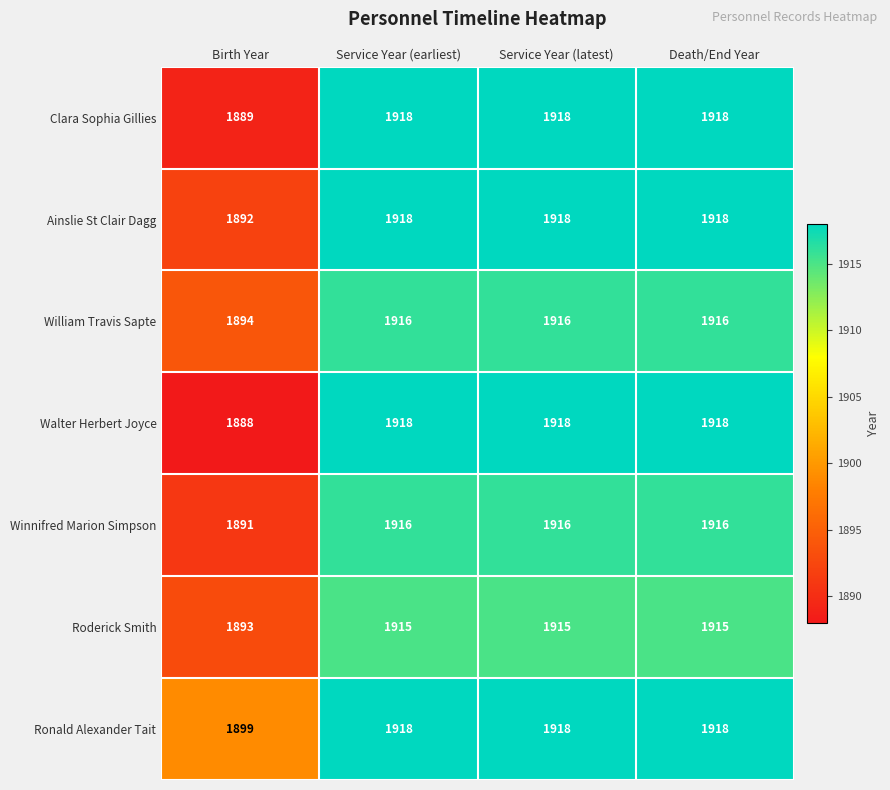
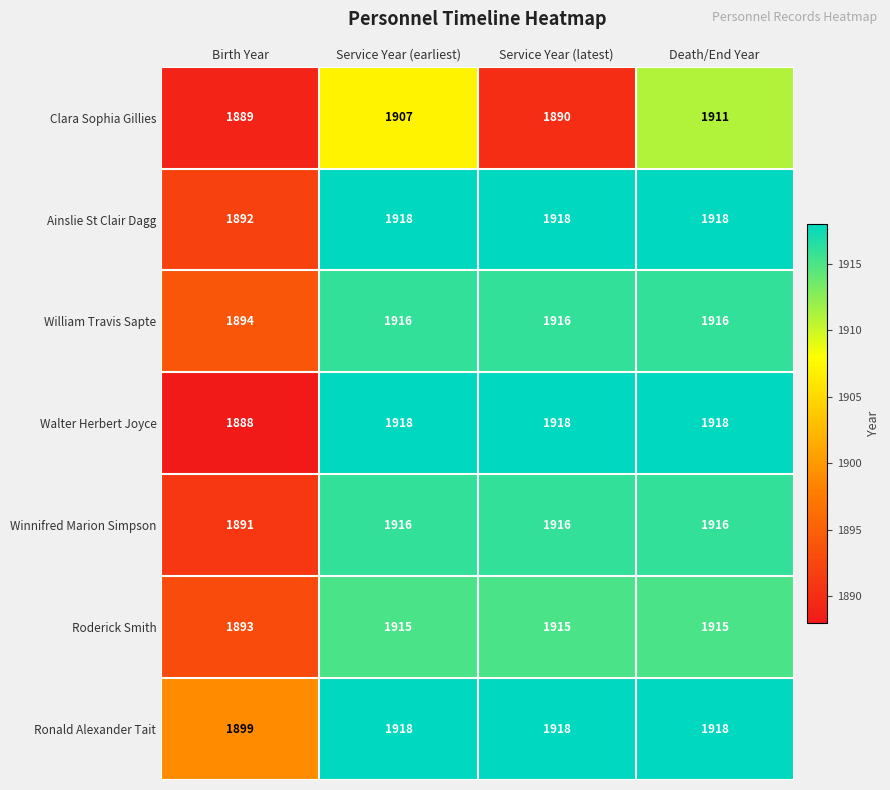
  {
    "Clara Sophia Gillies": {
      "Birth Year": 1889,
-     "Service Year (earliest)": 1918,
-     "Service Year (latest)": 1918,
-     "Death/End Year": 1918
+     "Service Year (earliest)": 1907,
+     "Service Year (latest)": 1890,
+     "Death/End Year": 1911
    },
    "Ainslie St Clair Dagg": {
      "Birth Year": 1892,
      "Service Year (earliest)": 1918,
      "Service Year (latest)": 1918,
      "Death/End Year": 1918
    },
    "William Travis Sapte": {
      "Birth Year": 1894,
      "Service Year (earliest)": 1916,
      "Service Year (latest)": 1916,
      "Death/End Year": 1916
    },
    "Walter Herbert Joyce": {
      "Birth Year": 1888,
      "Service Year (earliest)": 1918,
      "Service Year (latest)": 1918,
      "Death/End Year": 1918
    },
    "Winnifred Marion Simpson": {
      "Birth Year": 1891,
      "Service Year (earliest)": 1916,
      "Service Year (latest)": 1916,
      "Death/End Year": 1916
    },
    "Roderick Smith": {
      "Birth Year": 1893,
      "Service Year (earliest)": 1915,
      "Service Year (latest)": 1915,
      "Death/End Year": 1915
    },
    "Ronald Alexander Tait": {
      "Birth Year": 1899,
      "Service Year (earliest)": 1918,
      "Service Year (latest)": 1918,
      "Death/End Year": 1918
    }
  }
